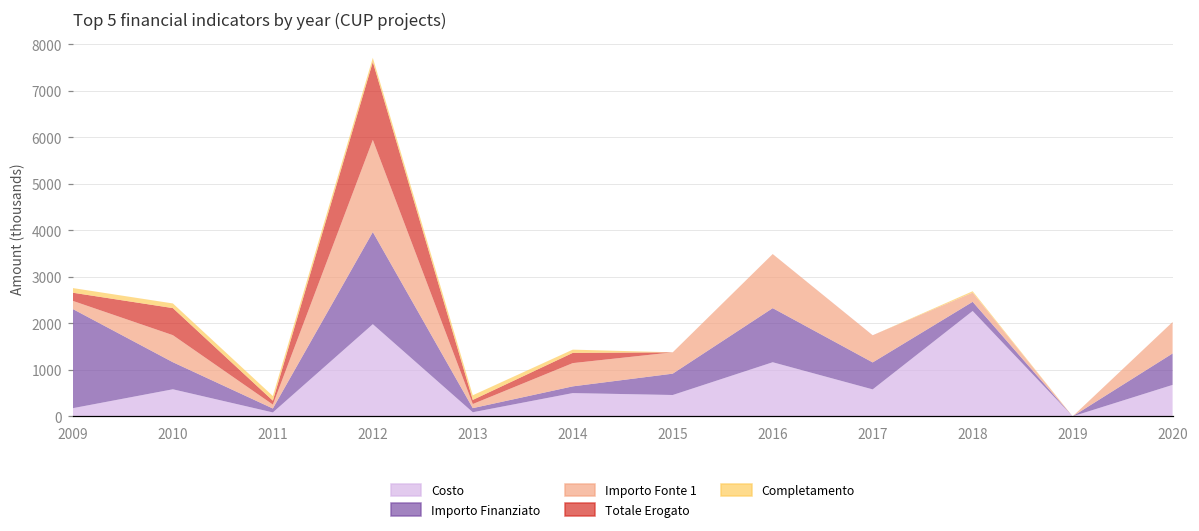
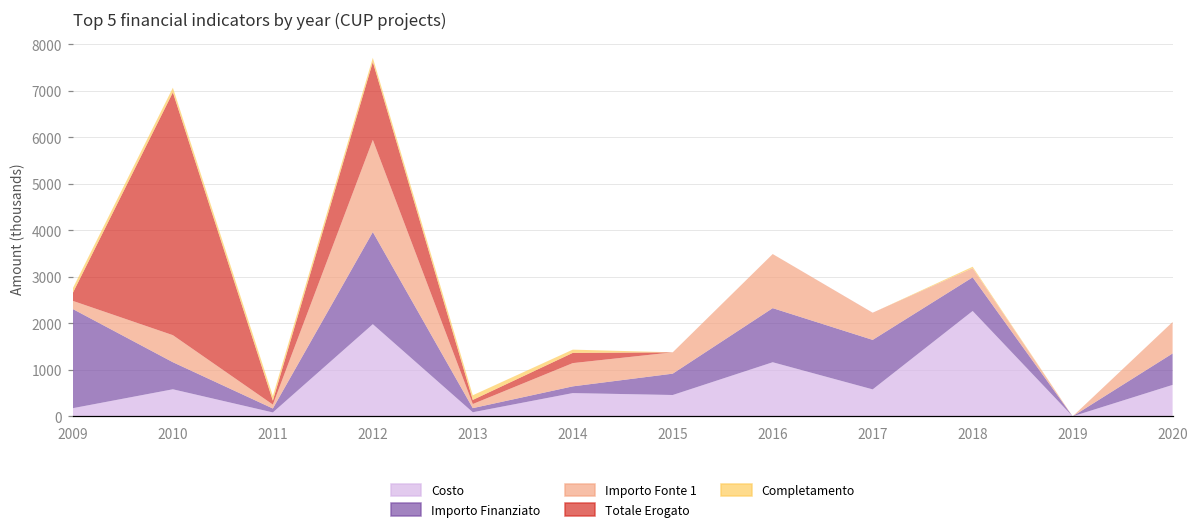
  {
    "Costo": {
      "2009": 200,
      "2010": 600,
      "2011": 100,
      "2012": 2000,
      "2013": 100,
      "2014": 500,
      "2015": 500,
      "2016": 1200,
      "2017": 600,
      "2018": 2300,
      "2020": 700
    },
    "Importo Finanziato": {
      "2009": 2100,
      "2010": 600,
      "2011": 100,
      "2012": 2000,
      "2013": 100,
      "2014": 100,
      "2015": 500,
      "2016": 1200,
-     "2017": 600,
-     "2018": 200,
+     "2017": 1100,
+     "2018": 700,
      "2020": 700
    },
    "Totale Erogato": {
      "2009": 200,
-     "2010": 600,
+     "2010": 5200,
      "2011": 100,
      "2012": 1700,
      "2013": 100,
      "2014": 200
    }
  }
